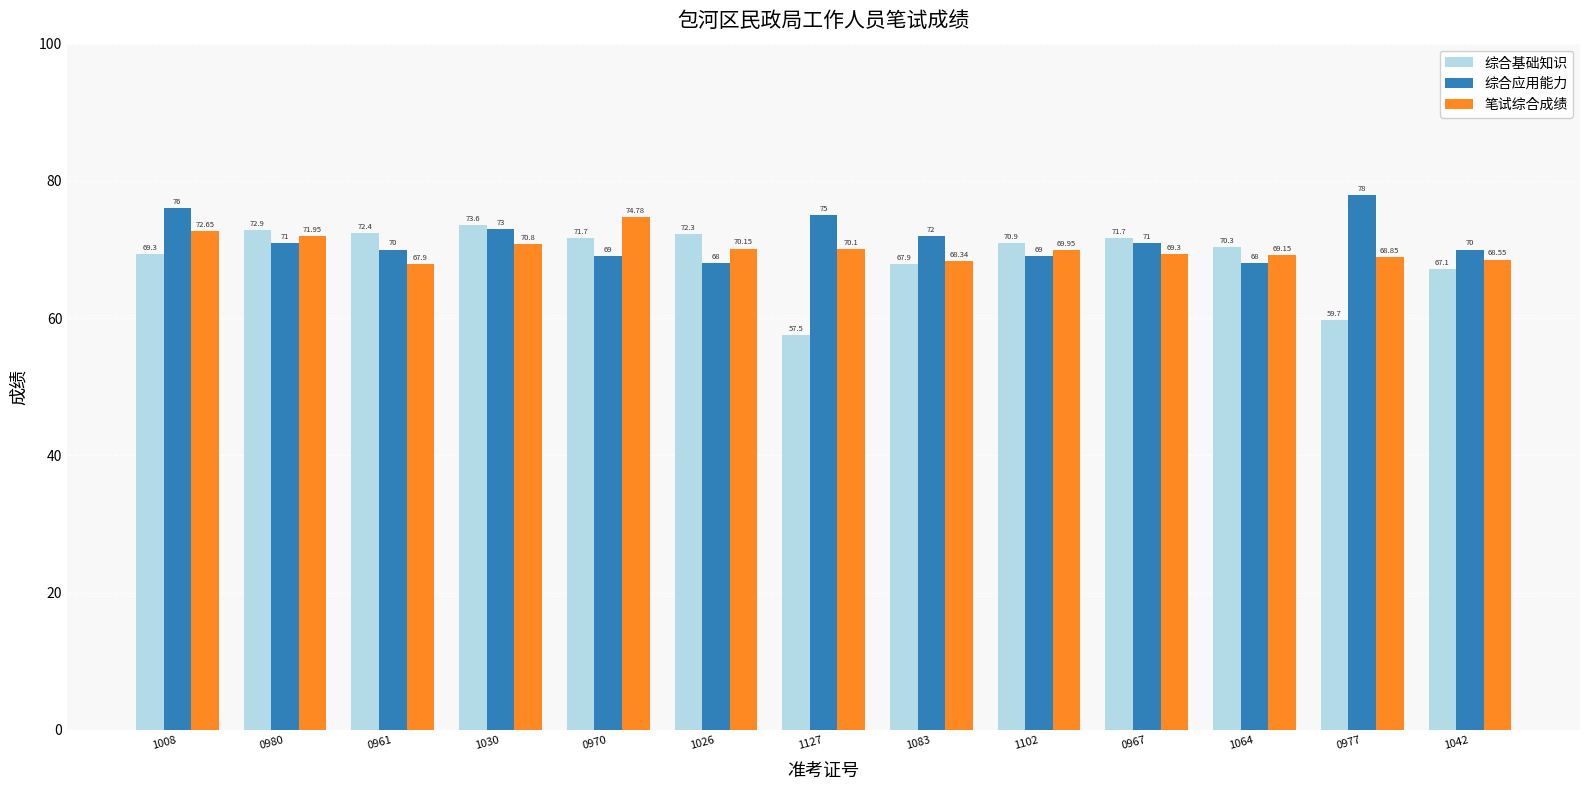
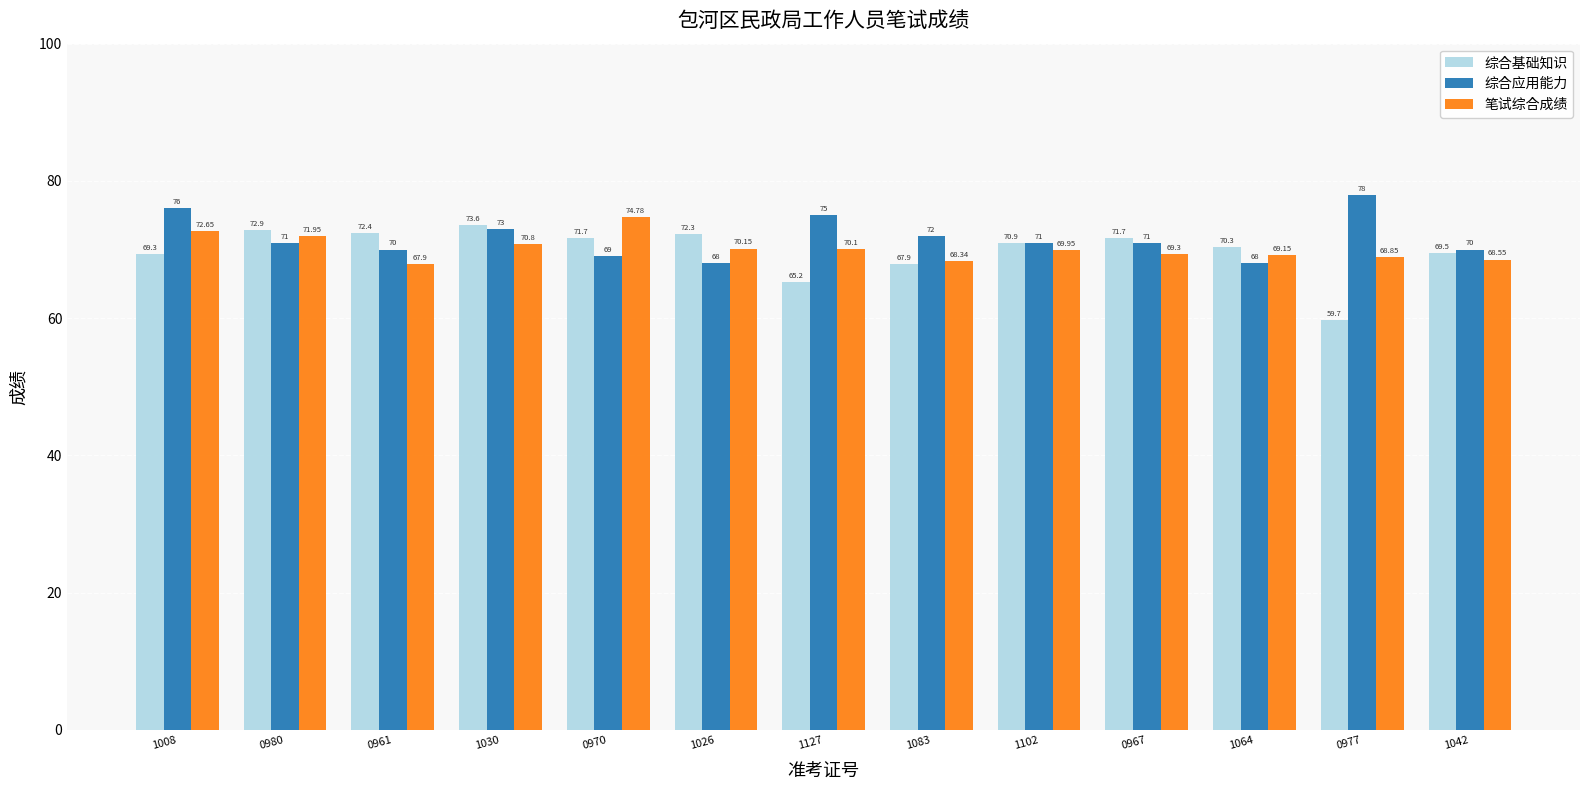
  {
    "综合基础知识": {
      "1008": 69.3,
      "0980": 72.9,
      "0961": 72.4,
      "1030": 73.6,
      "0970": 71.7,
      "1026": 72.3,
-     "1127": 57.5,
+     "1127": 65.2,
      "1083": 67.9,
      "1102": 70.9,
      "0967": 71.7,
      "1064": 70.3,
      "0977": 59.7,
-     "1042": 67.1
+     "1042": 69.5
    },
    "综合应用能力": {
      "1008": 76,
      "0980": 71,
      "0961": 70,
      "1030": 73,
      "0970": 69,
      "1026": 68,
      "1127": 75,
      "1083": 72,
-     "1102": 69,
+     "1102": 71,
      "0967": 71,
      "1064": 68,
      "0977": 78,
      "1042": 70
    },
    "笔试综合成绩": {
      "1008": 72.65,
      "0980": 71.95,
      "0961": 67.9,
      "1030": 70.8,
      "0970": 74.78,
      "1026": 70.15,
      "1127": 70.1,
      "1083": 68.34,
      "1102": 69.95,
      "0967": 69.3,
      "1064": 69.15,
      "0977": 68.85,
      "1042": 68.55
    }
  }
